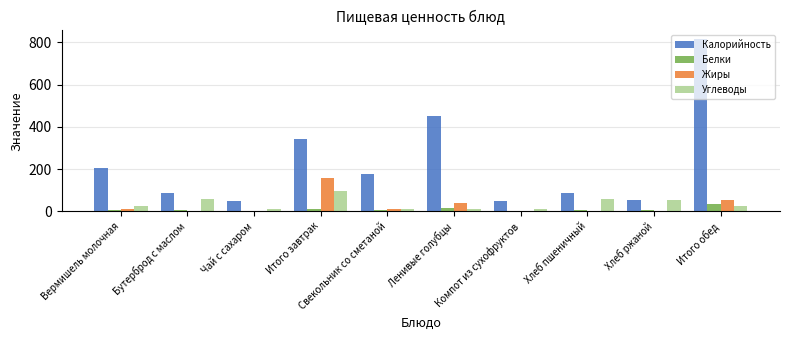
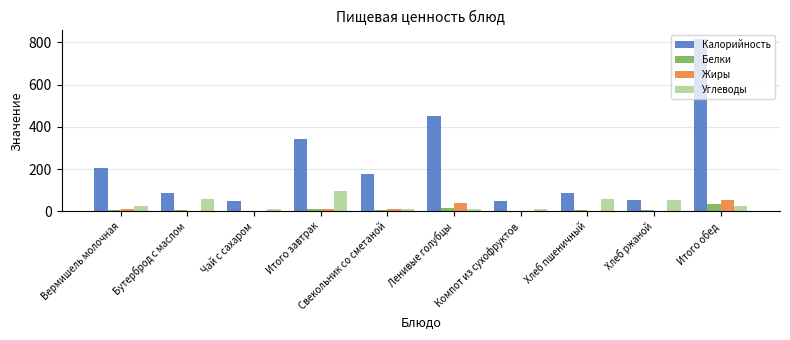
  {
    "Калорийность": {
      "Вермишель молочная": 210,
      "Бутерброд с маслом": 90,
      "Чай с сахаром": 50,
      "Итого завтрак": 340,
      "Свекольник со сметаной": 180,
      "Ленивые голубцы": 450,
      "Компот из сухофруктов": 50,
      "Хлеб пшеничный": 90,
      "Хлеб ржаной": 50
    },
    "Белки": {
      "Итого завтрак": 10,
      "Ленивые голубцы": 10,
      "Компот из сухофруктов": 0,
      "Итого обед": 30
    },
    "Жиры": {
      "Чай с сахаром": 0,
-     "Итого завтрак": 160,
+     "Итого завтрак": 10,
      "Свекольник со сметаной": 10,
      "Ленивые голубцы": 40,
      "Компот из сухофруктов": 0,
      "Итого обед": 50
    },
    "Углеводы": {
      "Вермишель молочная": 30,
      "Бутерброд с маслом": 60,
      "Чай с сахаром": 10,
      "Итого завтрак": 100,
      "Свекольник со сметаной": 10,
      "Компот из сухофруктов": 10,
      "Хлеб пшеничный": 60,
      "Хлеб ржаной": 50,
      "Итого обед": 30
    }
  }
